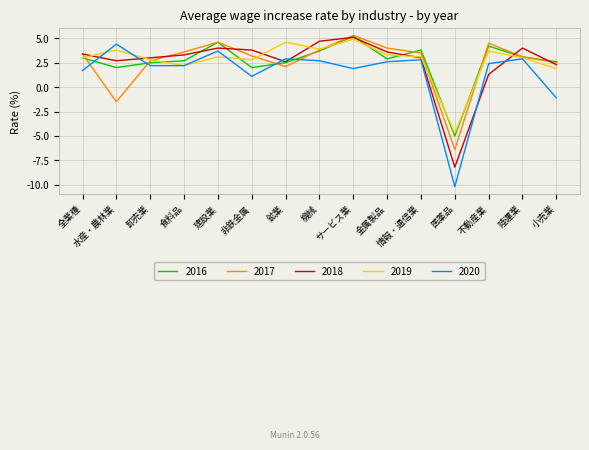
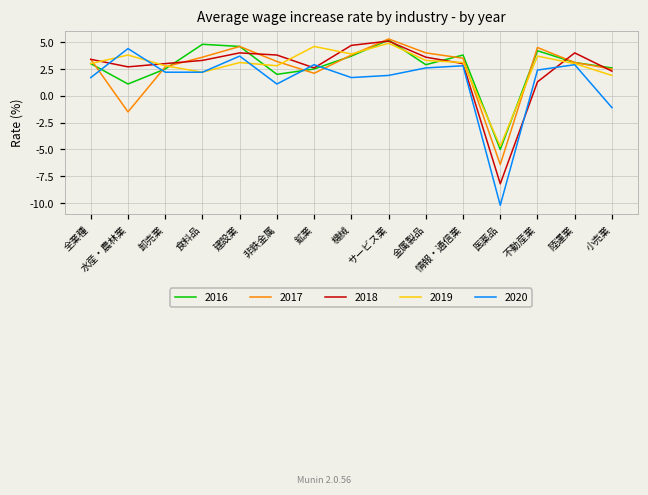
  {
    "2016": {
-     "水産・農林業": 2,
-     "食料品": 3,
+     "水産・農林業": 1,
+     "食料品": 5,
      "非鉄金属": 2,
      "金属製品": 3,
      "情報・通信業": 4,
      "医薬品": -5,
      "不動産業": 4
    },
    "2017": {
      "水産・農林業": -2,
      "食料品": 4,
      "非鉄金属": 3,
      "鉱業": 2,
      "金属製品": 4,
      "情報・通信業": 4,
      "医薬品": -6,
      "不動産業": 5
    },
    "2018": {
      "水産・農林業": 3,
      "食料品": 3,
      "建設業": 4,
      "非鉄金属": 4,
      "機械": 5,
      "金属製品": 4,
      "医薬品": -8,
      "不動産業": 1,
      "陸運業": 4
    },
    "2019": {
      "水産・農林業": 4,
      "建設業": 3,
      "非鉄金属": 3,
      "鉱業": 5,
      "金属製品": 3,
      "医薬品": -5,
      "不動産業": 4,
      "小売業": 2
    },
    "2020": {
      "全業種": 2,
      "水産・農林業": 4,
      "卸売業": 2,
      "建設業": 4,
      "非鉄金属": 1,
      "鉱業": 3,
-     "機械": 3,
+     "機械": 2,
      "サービス業": 2,
      "金属製品": 3,
      "医薬品": -10,
      "不動産業": 2,
      "小売業": -1
    }
  }
